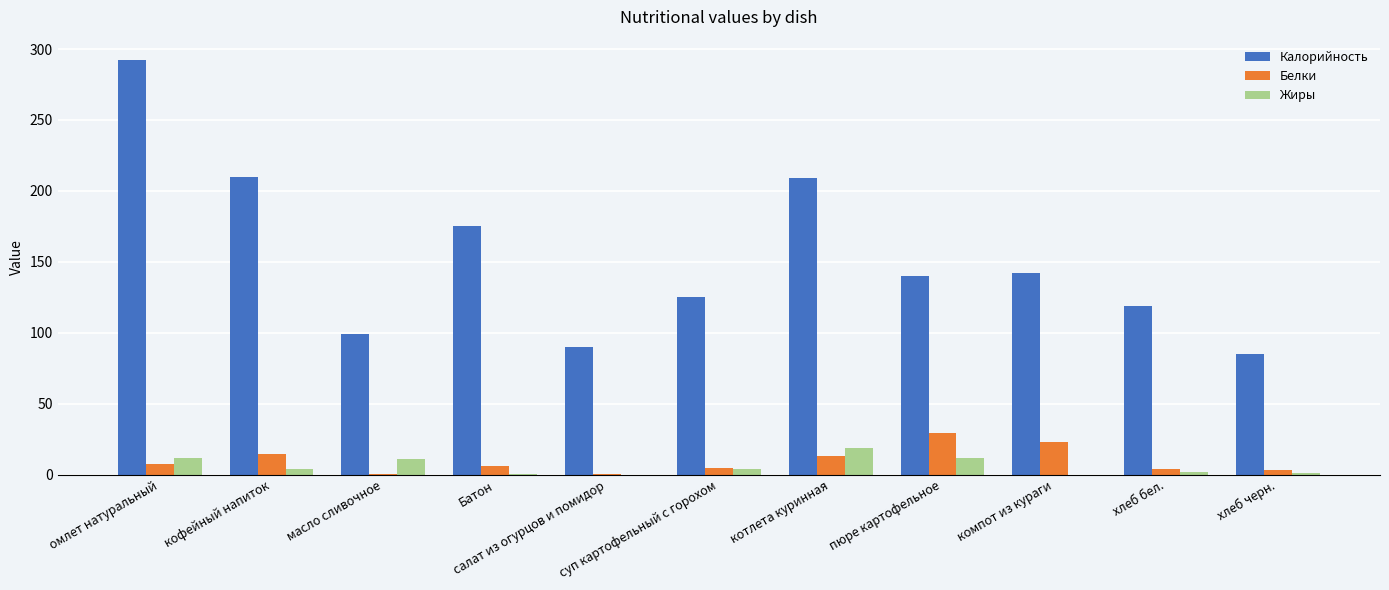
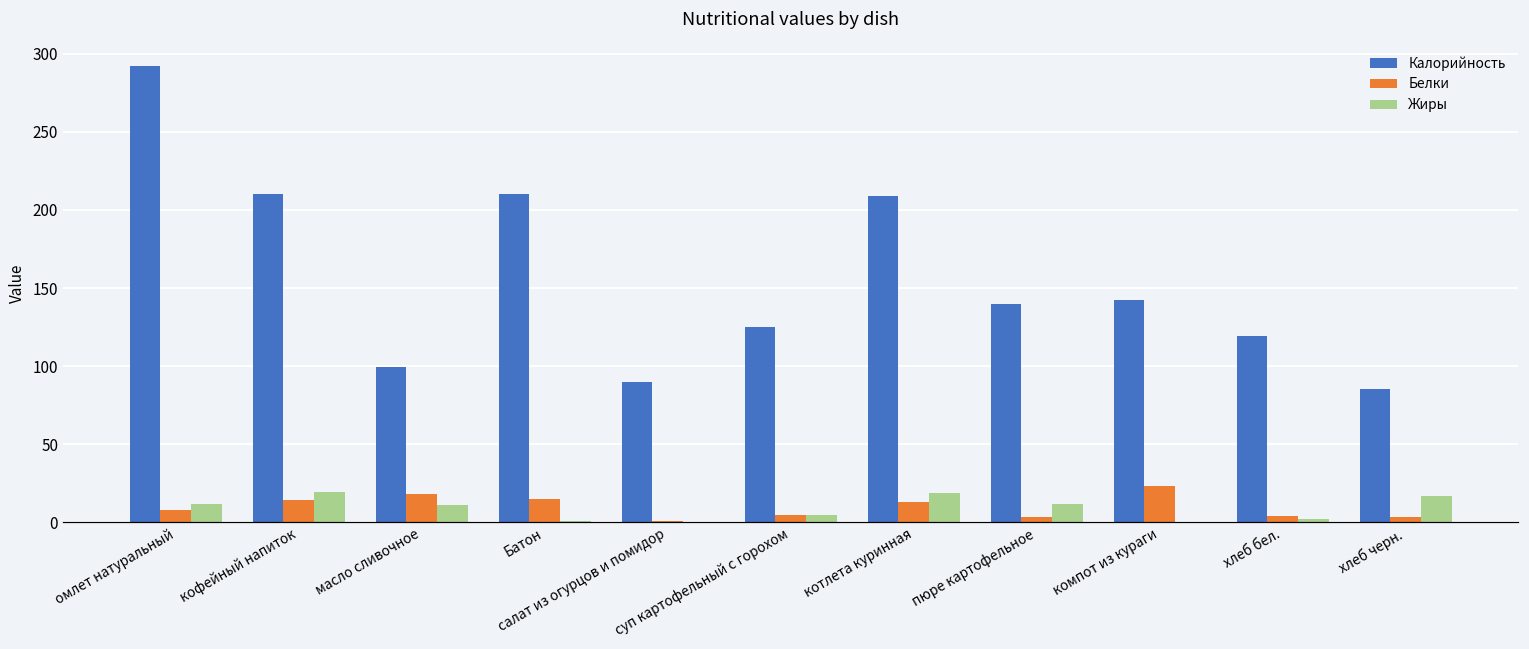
  {
    "Калорийность": {
      "омлет натуральный": 292,
      "кофейный напиток": 210,
      "масло сливочное": 99,
-     "Батон": 175,
+     "Батон": 210,
      "салат из огурцов и помидор": 90,
      "суп картофельный с горохом": 125,
      "котлета куринная": 209,
      "пюре картофельное": 140,
      "компот из кураги": 142,
      "хлеб бел.": 119,
      "хлеб черн.": 85
    },
    "Белки": {
      "омлет натуральный": 8,
      "кофейный напиток": 14,
-     "масло сливочное": 0,
-     "Батон": 6,
+     "масло сливочное": 18,
+     "Батон": 15,
      "суп картофельный с горохом": 5,
      "котлета куринная": 13,
-     "пюре картофельное": 29,
+     "пюре картофельное": 3,
      "компот из кураги": 23,
      "хлеб бел.": 4,
      "хлеб черн.": 3
    },
    "Жиры": {
      "омлет натуральный": 12,
-     "кофейный напиток": 4,
+     "кофейный напиток": 19,
      "масло сливочное": 11,
      "суп картофельный с горохом": 4,
      "котлета куринная": 19,
      "пюре картофельное": 12,
      "компот из кураги": 0,
      "хлеб бел.": 2,
-     "хлеб черн.": 1
+     "хлеб черн.": 17
    }
  }
